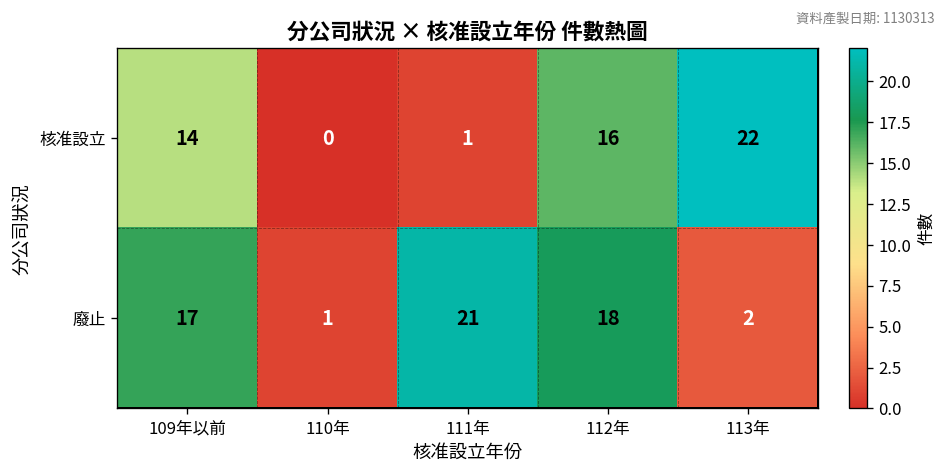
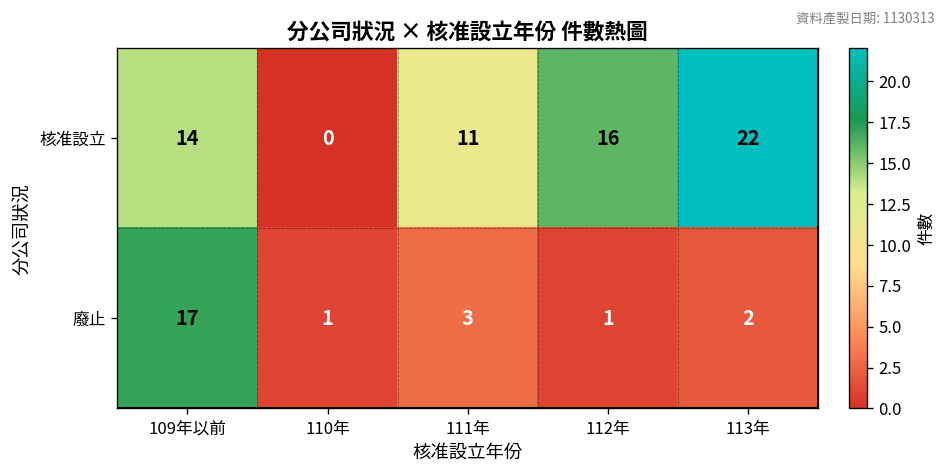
  {
    "核准設立": {
      "109年以前": 14,
      "110年": 0,
-     "111年": 1,
+     "111年": 11,
      "112年": 16,
      "113年": 22
    },
    "廢止": {
      "109年以前": 17,
      "110年": 1,
-     "111年": 21,
-     "112年": 18,
+     "111年": 3,
+     "112年": 1,
      "113年": 2
    }
  }
